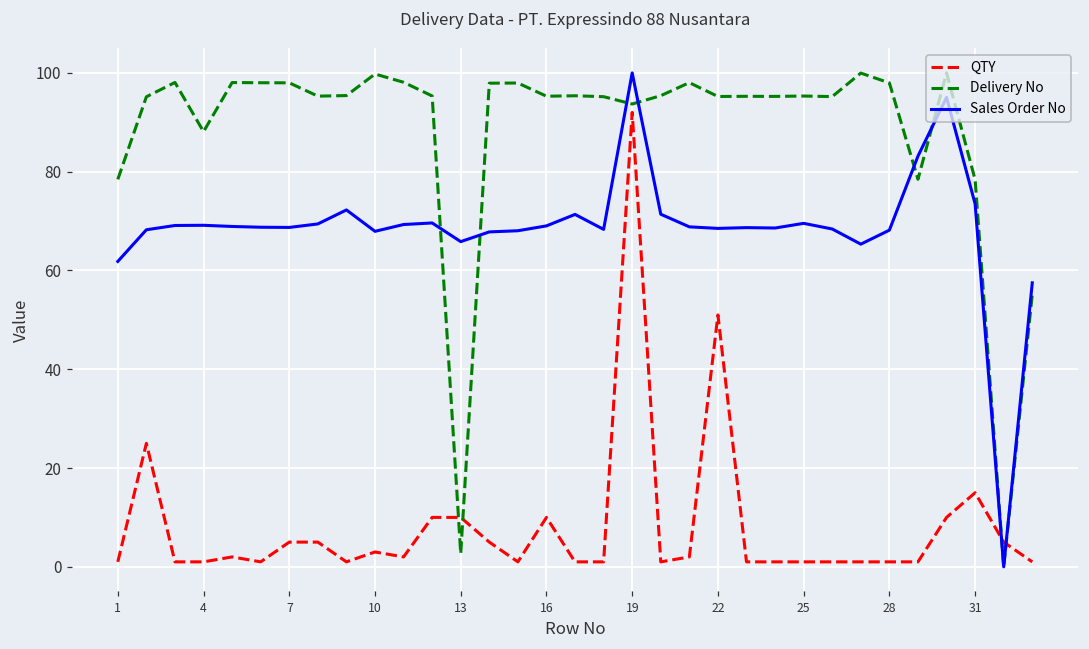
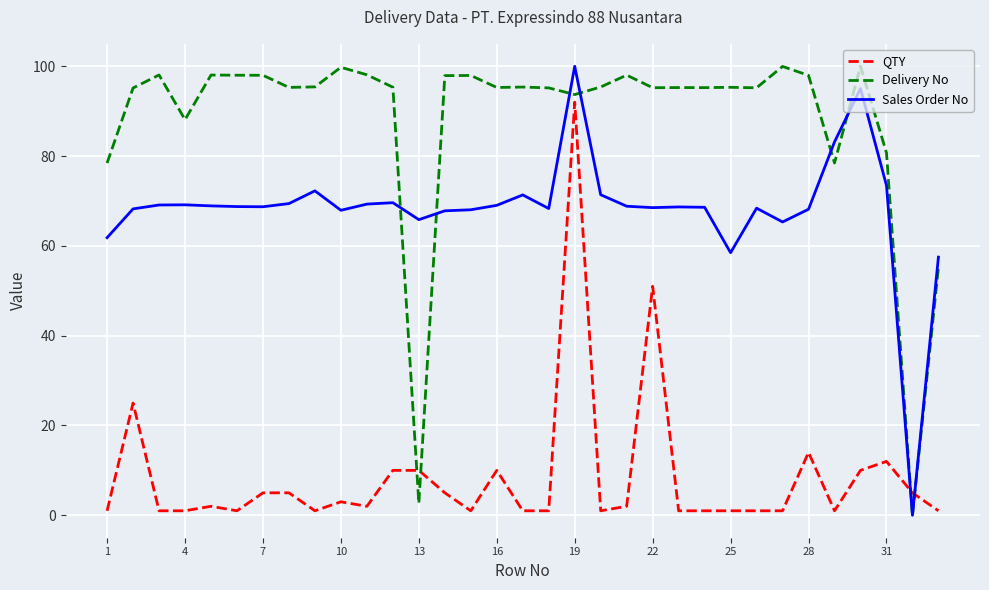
  {
    "QTY": {
      "1": 1,
      "4": 1,
      "7": 5,
      "10": 3,
      "13": 10,
      "16": 10,
      "19": 92,
      "22": 51,
      "25": 1,
-     "28": 1,
-     "31": 15
+     "28": 14,
+     "31": 12
    },
    "Delivery No": {
      "1": 78,
      "4": 88,
      "7": 98,
      "10": 100,
      "13": 3,
      "16": 95,
      "19": 94,
      "22": 95,
      "25": 95,
      "28": 98,
-     "31": 78
+     "31": 81
    },
    "Sales Order No": {
      "1": 62,
      "4": 69,
      "7": 69,
      "10": 68,
      "13": 66,
      "16": 69,
      "19": 100,
      "22": 69,
-     "25": 70,
+     "25": 58,
      "28": 68,
      "31": 73
    }
  }
